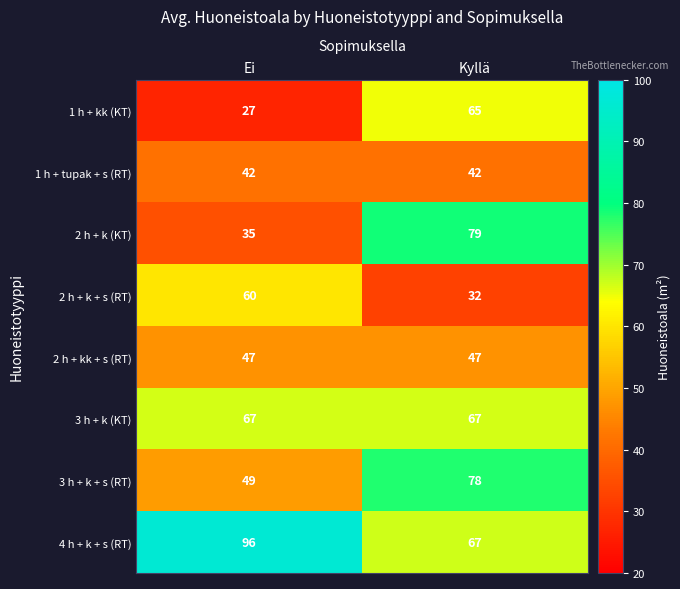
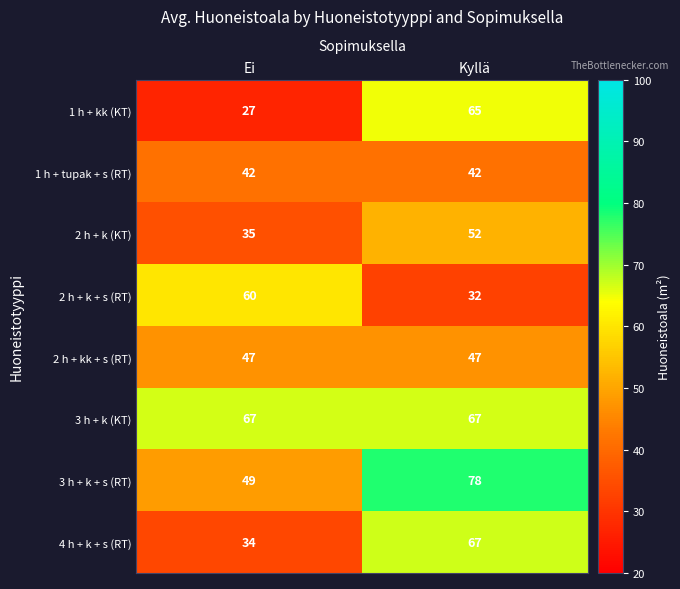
  {
    "1 h + kk (KT)": {
      "Ei": 27,
      "Kyllä": 65
    },
    "1 h + tupak + s (RT)": {
      "Ei": 42,
      "Kyllä": 42
    },
    "2 h + k (KT)": {
      "Ei": 35,
-     "Kyllä": 79
+     "Kyllä": 52
    },
    "2 h + k + s (RT)": {
      "Ei": 60,
      "Kyllä": 32
    },
    "2 h + kk + s (RT)": {
      "Ei": 47,
      "Kyllä": 47
    },
    "3 h + k (KT)": {
      "Ei": 67,
      "Kyllä": 67
    },
    "3 h + k + s (RT)": {
      "Ei": 49,
      "Kyllä": 78
    },
    "4 h + k + s (RT)": {
-     "Ei": 96,
+     "Ei": 34,
      "Kyllä": 67
    }
  }
